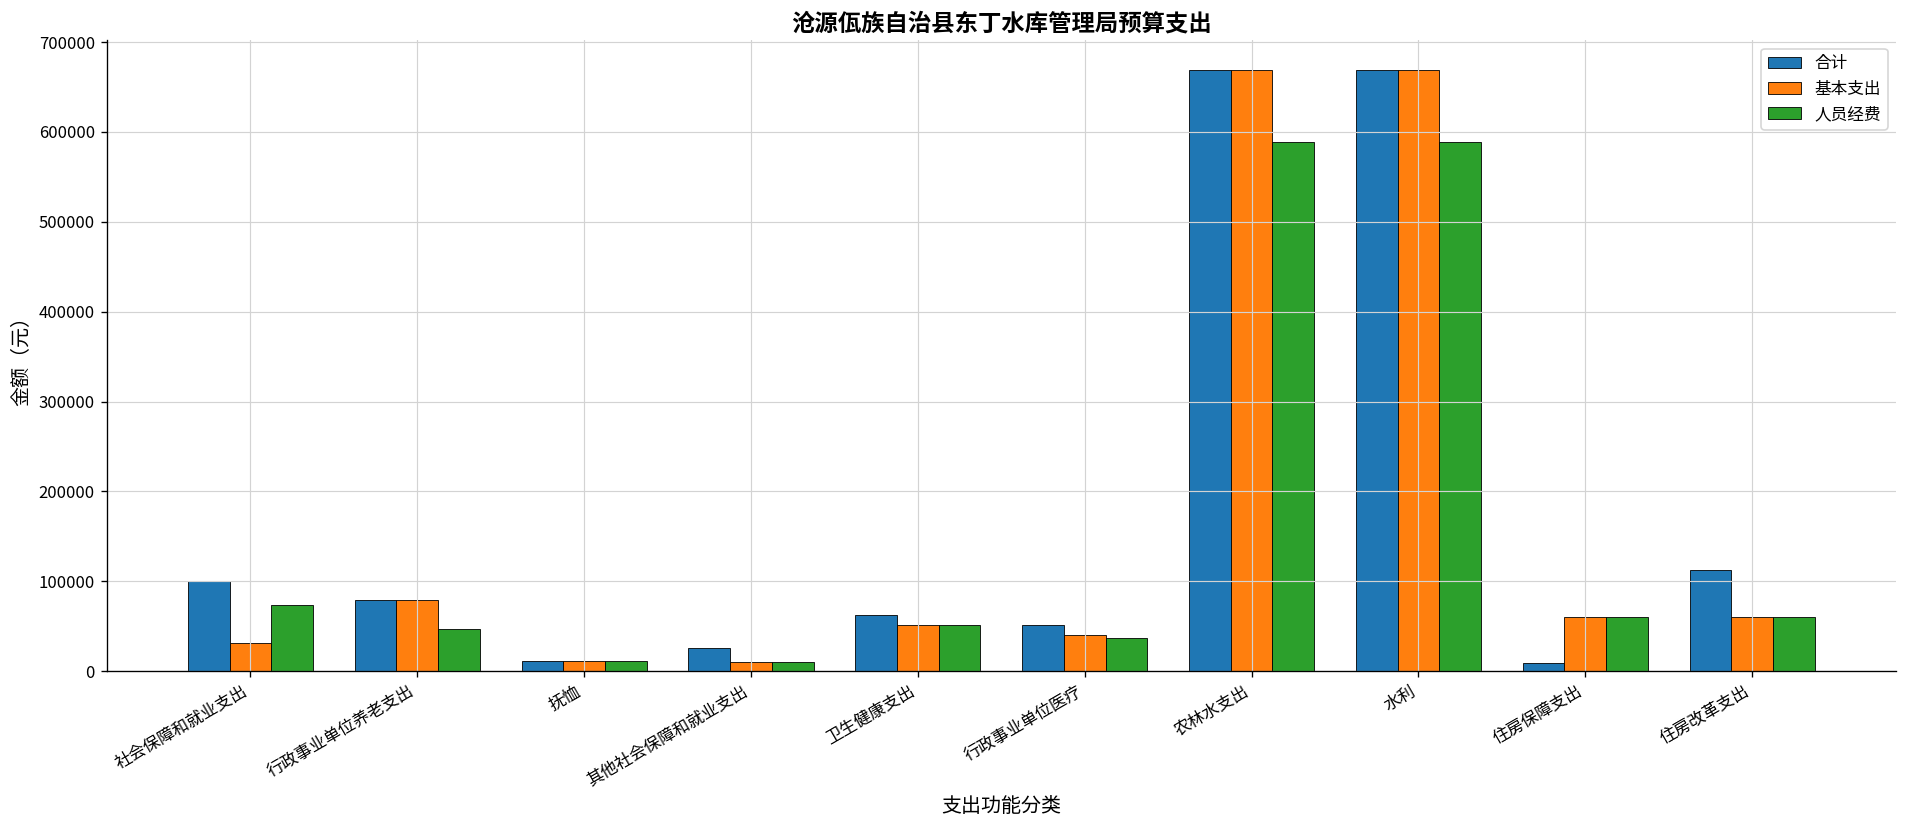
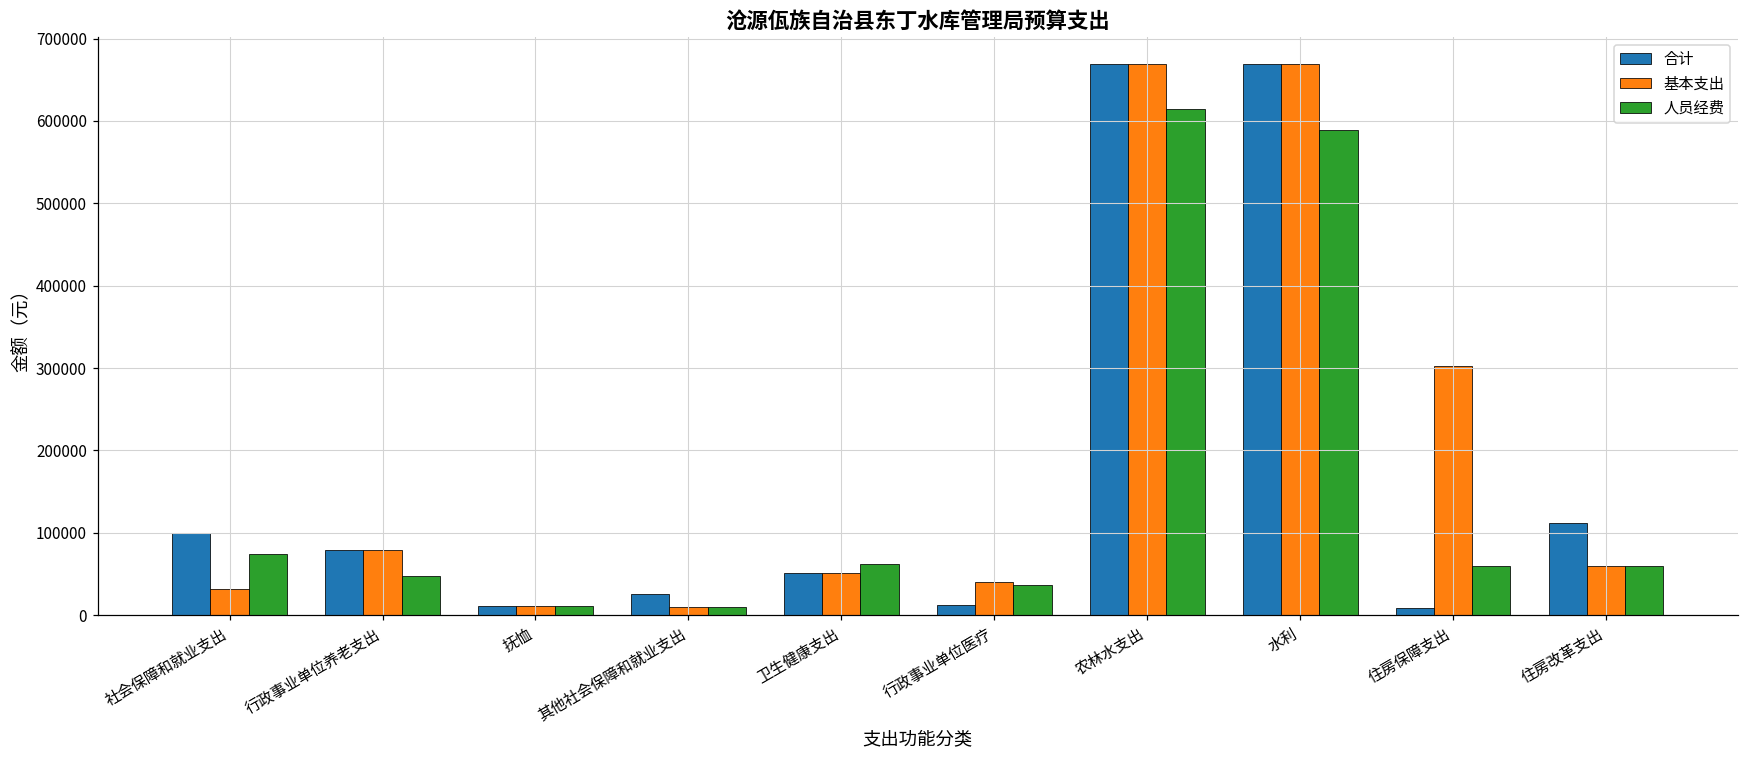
  {
    "合计": {
      "社会保障和就业支出": 100000,
      "行政事业单位养老支出": 80000,
      "抚恤": 10000,
      "其他社会保障和就业支出": 30000,
-     "卫生健康支出": 60000,
-     "行政事业单位医疗": 50000,
+     "卫生健康支出": 50000,
+     "行政事业单位医疗": 10000,
      "农林水支出": 670000,
      "水利": 670000,
      "住房保障支出": 10000,
      "住房改革支出": 110000
    },
    "基本支出": {
      "社会保障和就业支出": 30000,
      "行政事业单位养老支出": 80000,
      "抚恤": 10000,
      "其他社会保障和就业支出": 10000,
      "卫生健康支出": 50000,
      "行政事业单位医疗": 40000,
      "农林水支出": 670000,
      "水利": 670000,
-     "住房保障支出": 60000,
+     "住房保障支出": 300000,
      "住房改革支出": 60000
    },
    "人员经费": {
      "社会保障和就业支出": 70000,
      "行政事业单位养老支出": 50000,
      "抚恤": 10000,
      "其他社会保障和就业支出": 10000,
-     "卫生健康支出": 50000,
+     "卫生健康支出": 60000,
      "行政事业单位医疗": 40000,
-     "农林水支出": 590000,
+     "农林水支出": 610000,
      "水利": 590000,
      "住房保障支出": 60000,
      "住房改革支出": 60000
    }
  }
